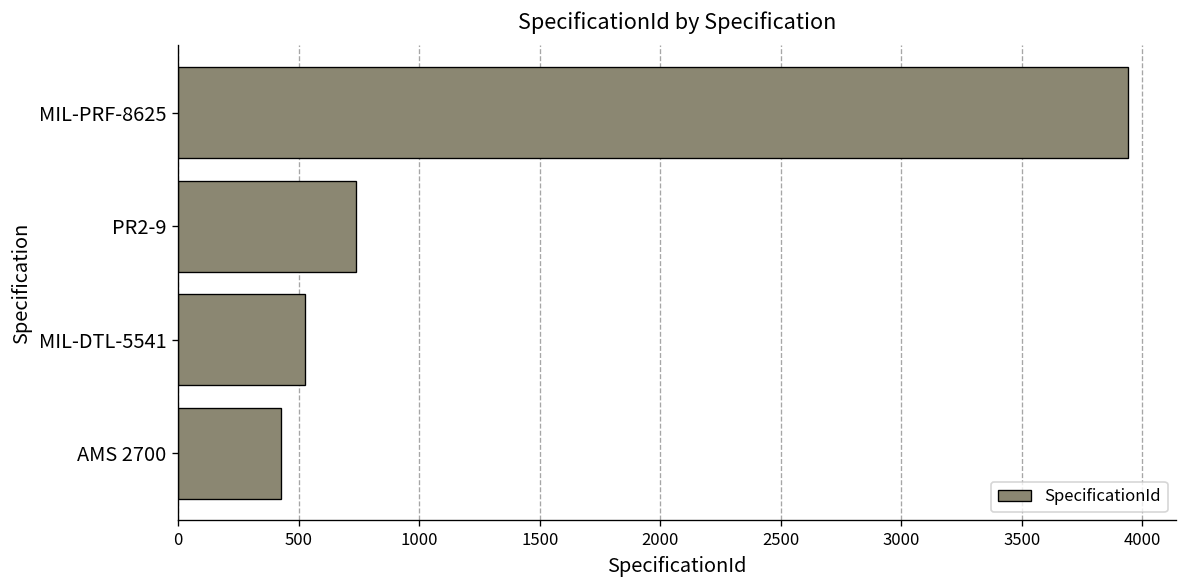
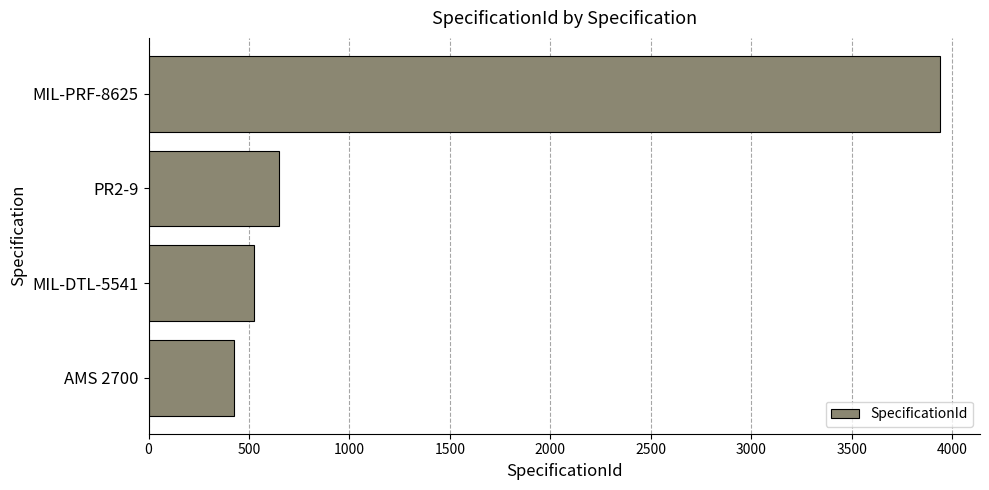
  {
    "MIL-PRF-8625": 3940,
-   "PR2-9": 740,
+   "PR2-9": 650,
    "MIL-DTL-5541": 530,
    "AMS 2700": 430
  }
